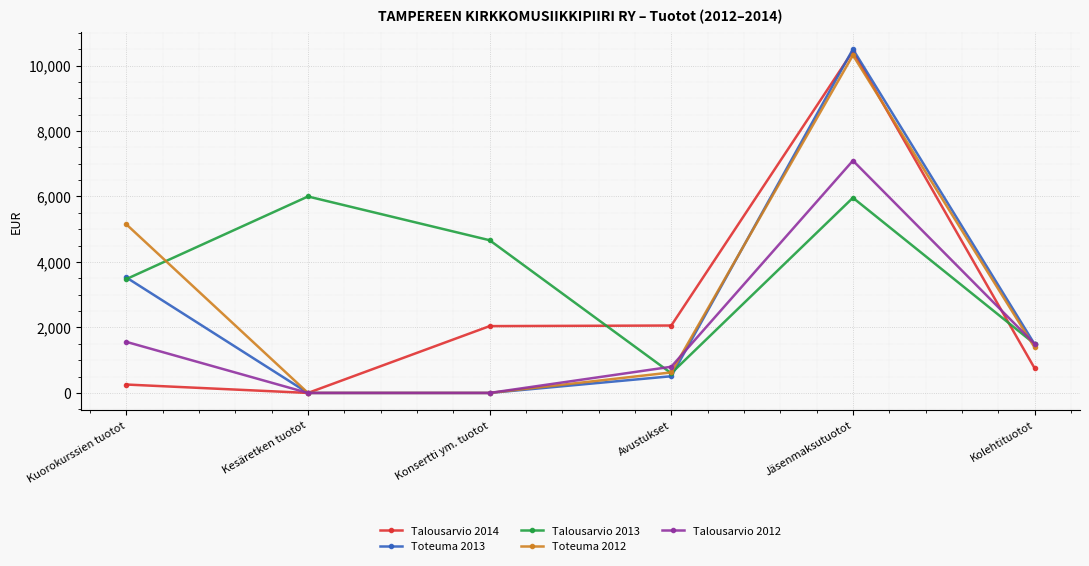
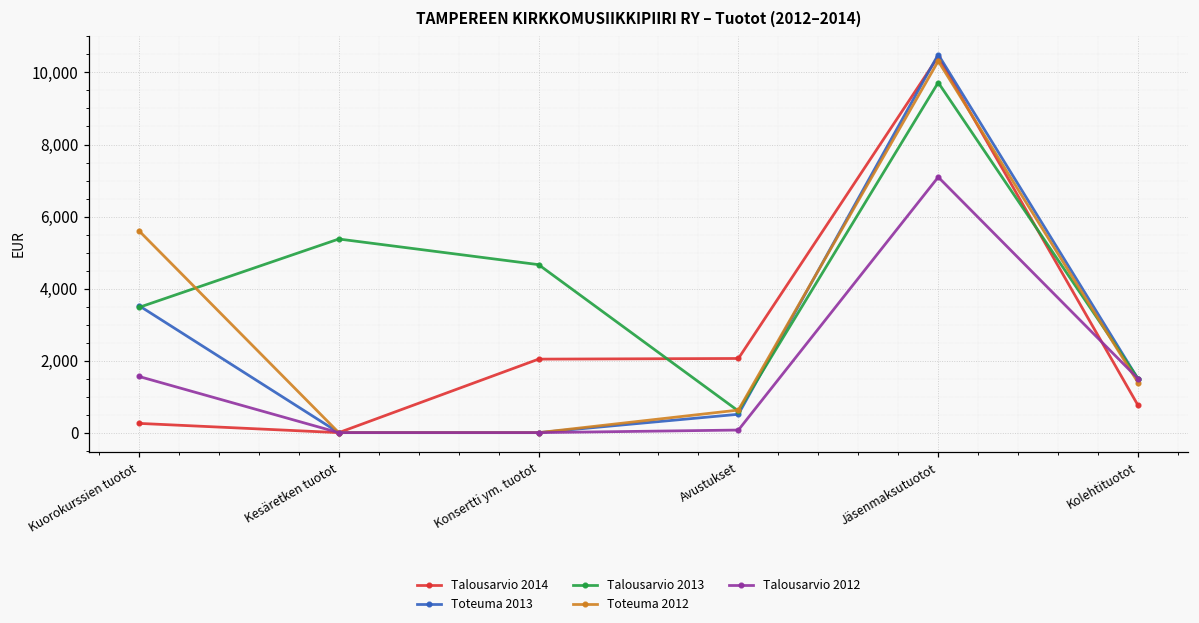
  {
    "Talousarvio 2014": {
      "Kuorokurssien tuotot": "300",
      "Konsertti ym. tuotot": "2,000",
      "Avustukset": "2,100",
      "Kolehtituotot": "800"
    },
    "Toteuma 2013": {
      "Avustukset": "500"
    },
    "Talousarvio 2013": {
-     "Kesäretken tuotot": "6,000",
+     "Kesäretken tuotot": "5,400",
      "Konsertti ym. tuotot": "4,700",
-     "Jäsenmaksutuotot": "6,000"
+     "Jäsenmaksutuotot": "9,700"
    },
    "Toteuma 2012": {
-     "Kuorokurssien tuotot": "5,200",
+     "Kuorokurssien tuotot": "5,600",
      "Jäsenmaksutuotot": "10,300",
      "Kolehtituotot": "1,400"
    },
    "Talousarvio 2012": {
      "Kuorokurssien tuotot": "1,600",
-     "Avustukset": "800",
+     "Avustukset": "100",
      "Jäsenmaksutuotot": "7,100"
    }
  }
